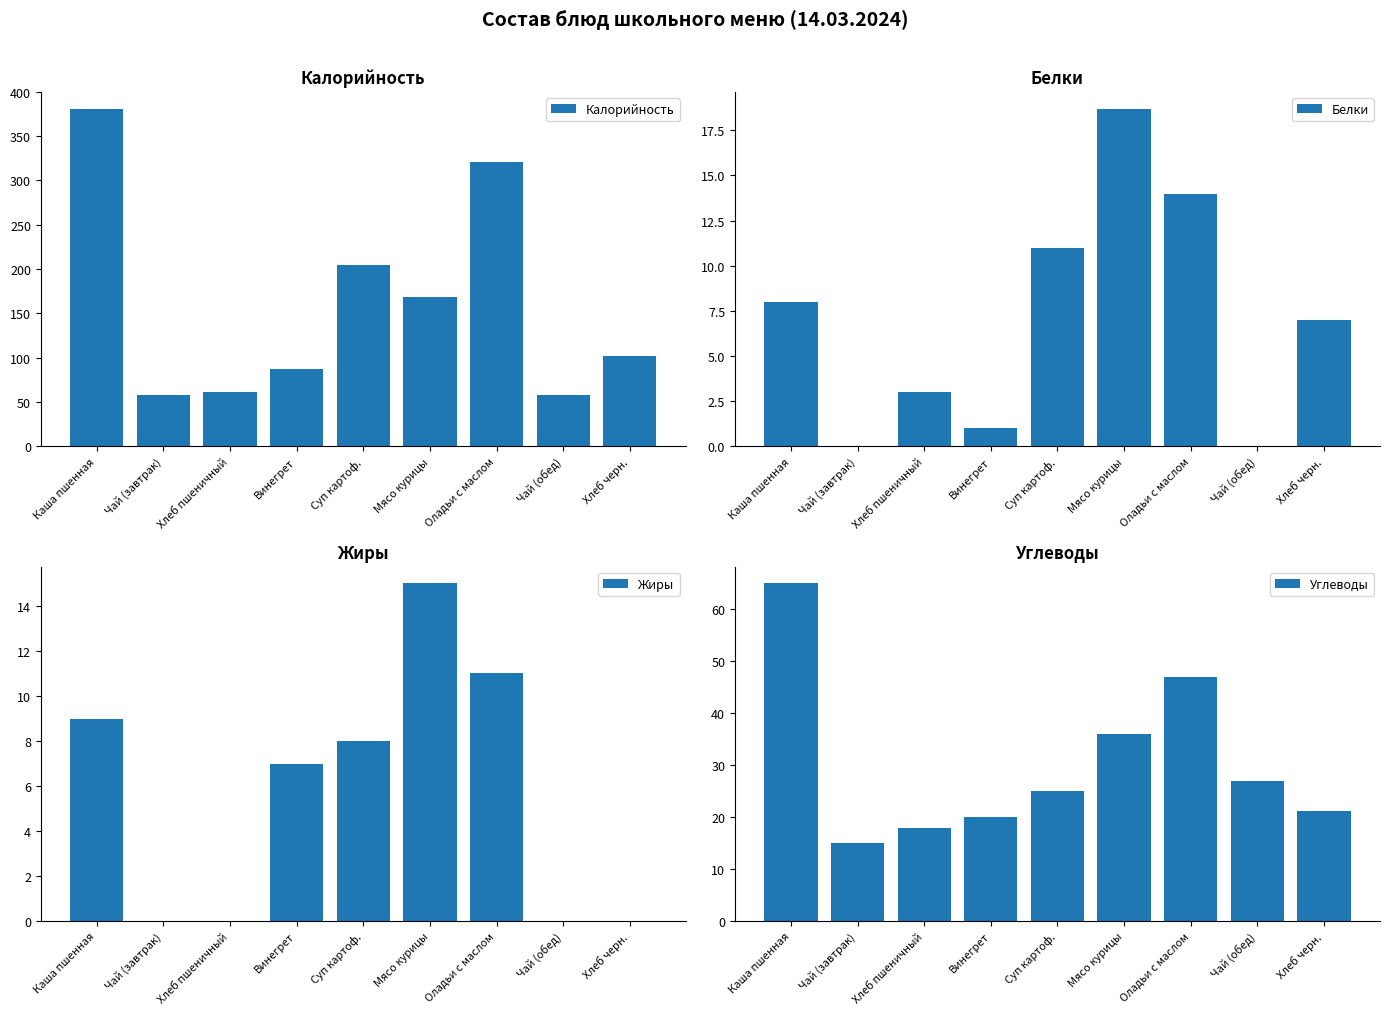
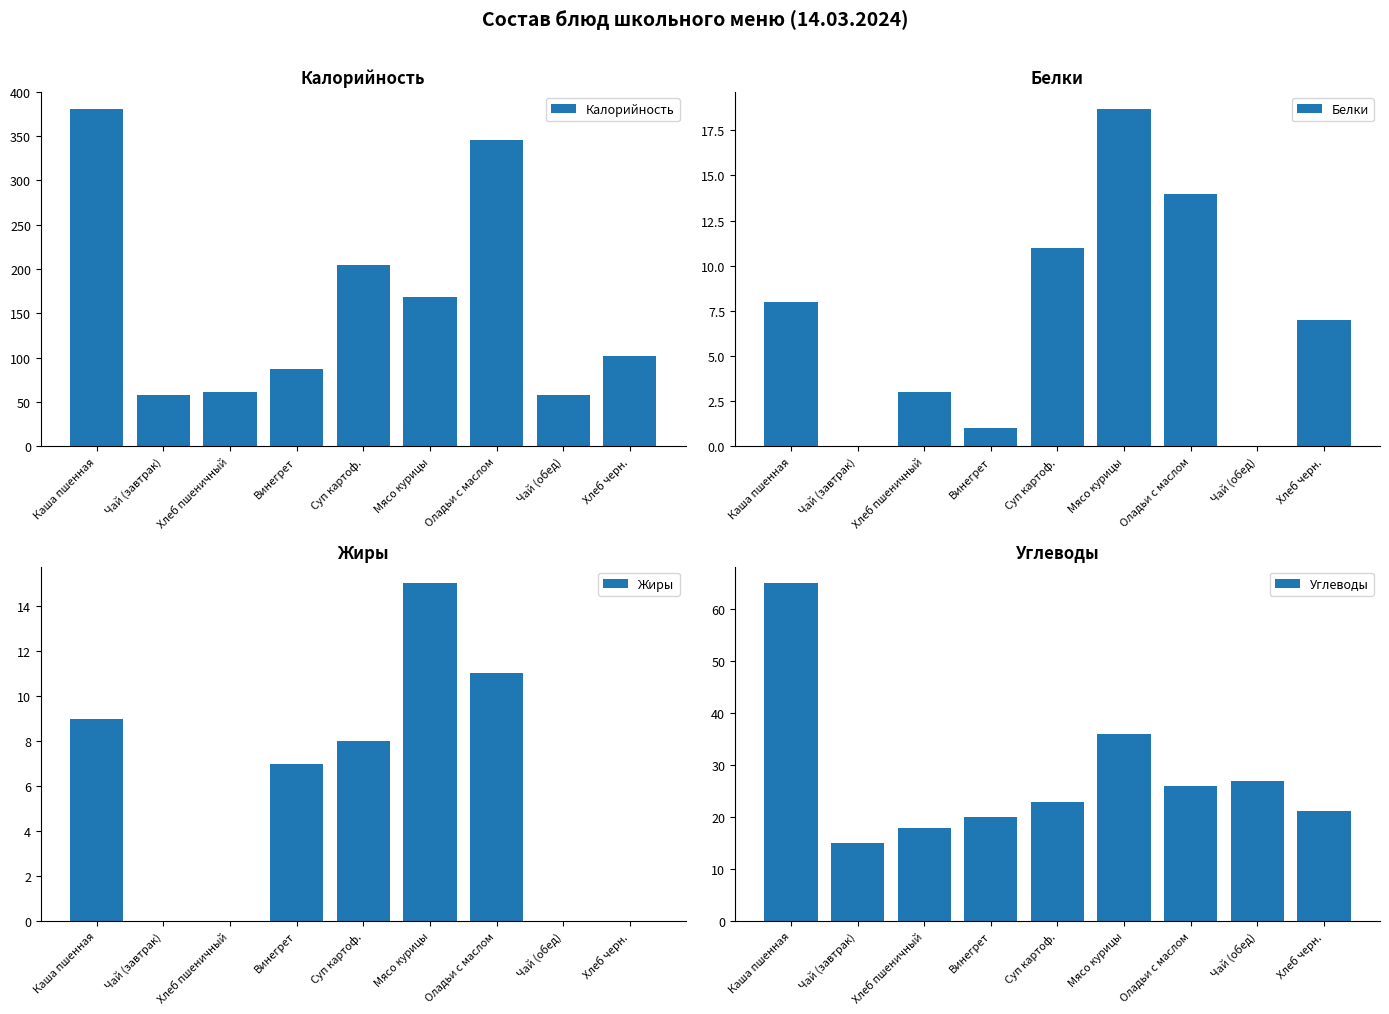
  {
    "Калорийность": {
      "Каша пшенная": 380,
      "Чай (завтрак)": 60,
      "Хлеб пшеничный": 60,
      "Винегрет": 90,
      "Суп картоф.": 210,
      "Мясо курицы": 170,
-     "Оладьи с маслом": 320,
+     "Оладьи с маслом": 350,
      "Чай (обед)": 60,
      "Хлеб черн.": 100
    },
    "Белки": {
      "Каша пшенная": 8.0,
      "Чай (завтрак)": 0.0,
      "Хлеб пшеничный": 3.0,
      "Винегрет": 1.0,
      "Суп картоф.": 11.0,
      "Мясо курицы": 18.7,
      "Оладьи с маслом": 14.0,
      "Чай (обед)": 0.0,
      "Хлеб черн.": 7.0
    },
    "Жиры": {
      "Каша пшенная": 9.0,
      "Чай (завтрак)": 0.0,
      "Хлеб пшеничный": 0.0,
      "Винегрет": 7.0,
      "Суп картоф.": 8.0,
      "Мясо курицы": 15.0,
      "Оладьи с маслом": 11.0,
      "Чай (обед)": 0.0,
      "Хлеб черн.": 0.0
    },
    "Углеводы": {
      "Каша пшенная": 65,
      "Чай (завтрак)": 15,
      "Хлеб пшеничный": 18,
      "Винегрет": 20,
-     "Суп картоф.": 25,
+     "Суп картоф.": 23,
      "Мясо курицы": 36,
-     "Оладьи с маслом": 47,
+     "Оладьи с маслом": 26,
      "Чай (обед)": 27,
      "Хлеб черн.": 21
    }
  }
